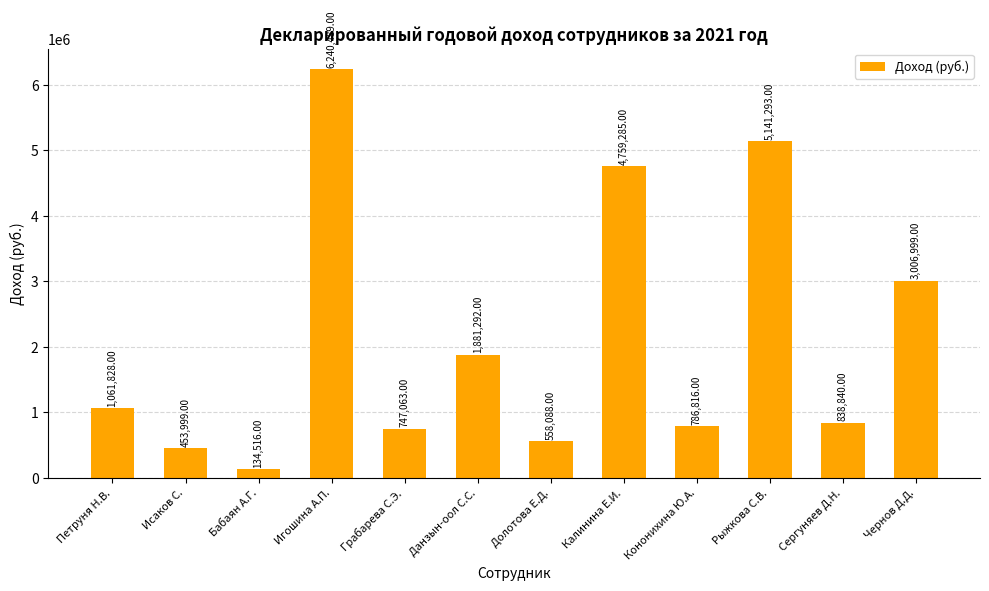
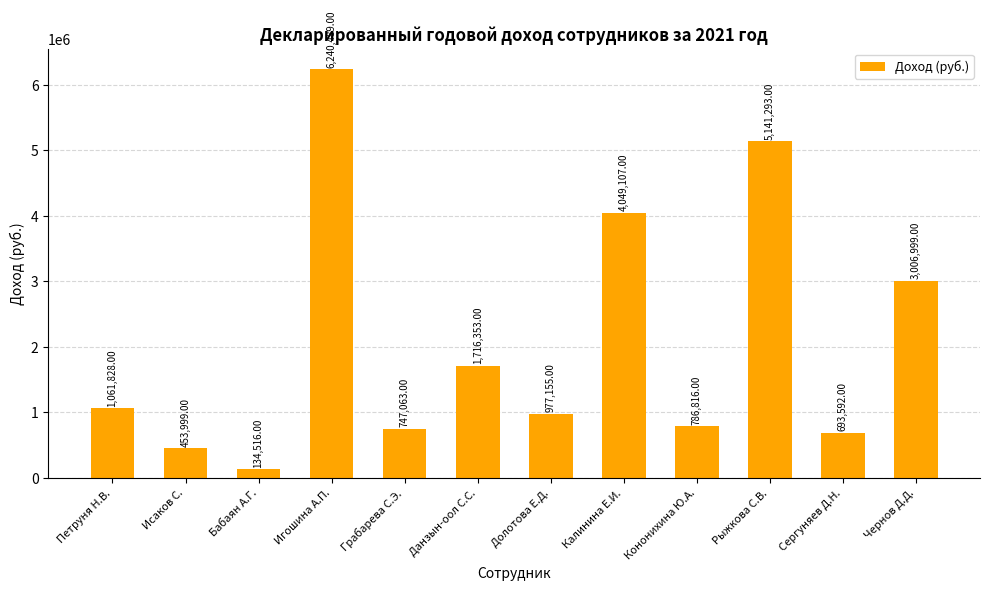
  {
    "Петруня Н.В.": "1,061,828.00",
    "Исаков С.": "453,999.00",
    "Бабаян А.Г.": "134,516.00",
    "Игошина А.П.": "6,240,489.00",
    "Грабарева С.Э.": "747,063.00",
-   "Данзын-оол С.С.": "1,881,292.00",
-   "Долотова Е.Д.": "558,088.00",
-   "Калинина Е.И.": "4,759,285.00",
+   "Данзын-оол С.С.": "1,716,353.00",
+   "Долотова Е.Д.": "977,155.00",
+   "Калинина Е.И.": "4,049,107.00",
    "Кононихина Ю.А.": "786,816.00",
    "Рыжкова С.В.": "5,141,293.00",
-   "Сергуняев Д.Н.": "838,840.00",
+   "Сергуняев Д.Н.": "693,592.00",
    "Чернов Д.Д.": "3,006,999.00"
  }
